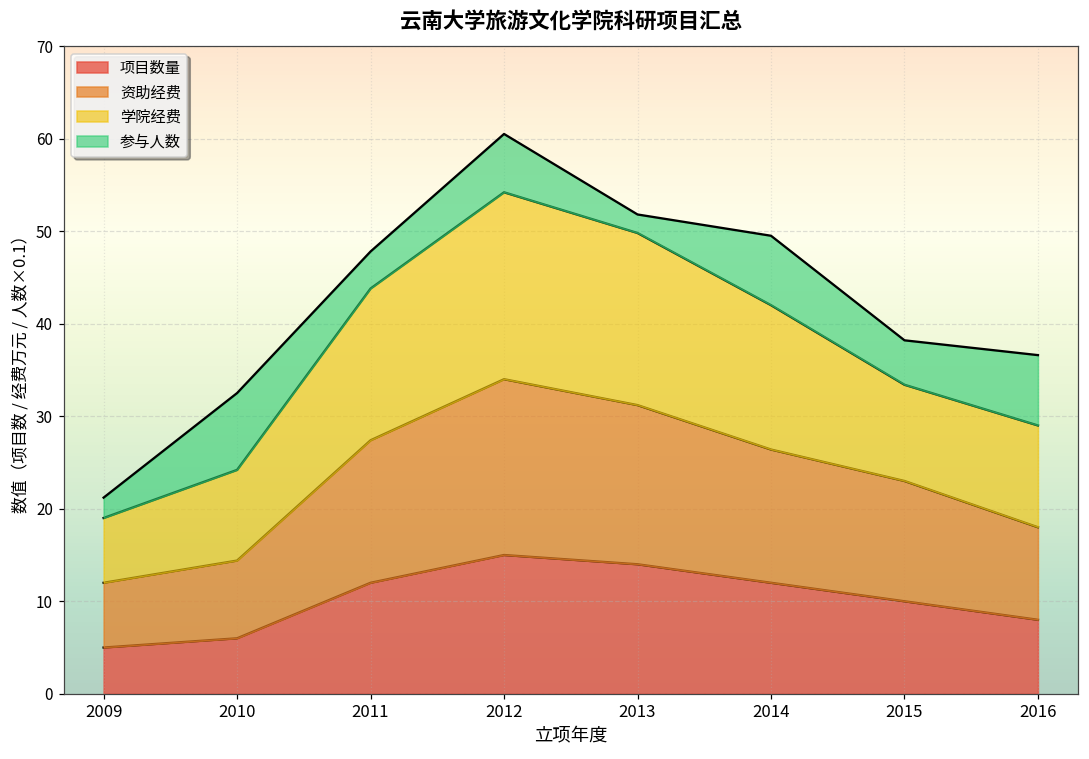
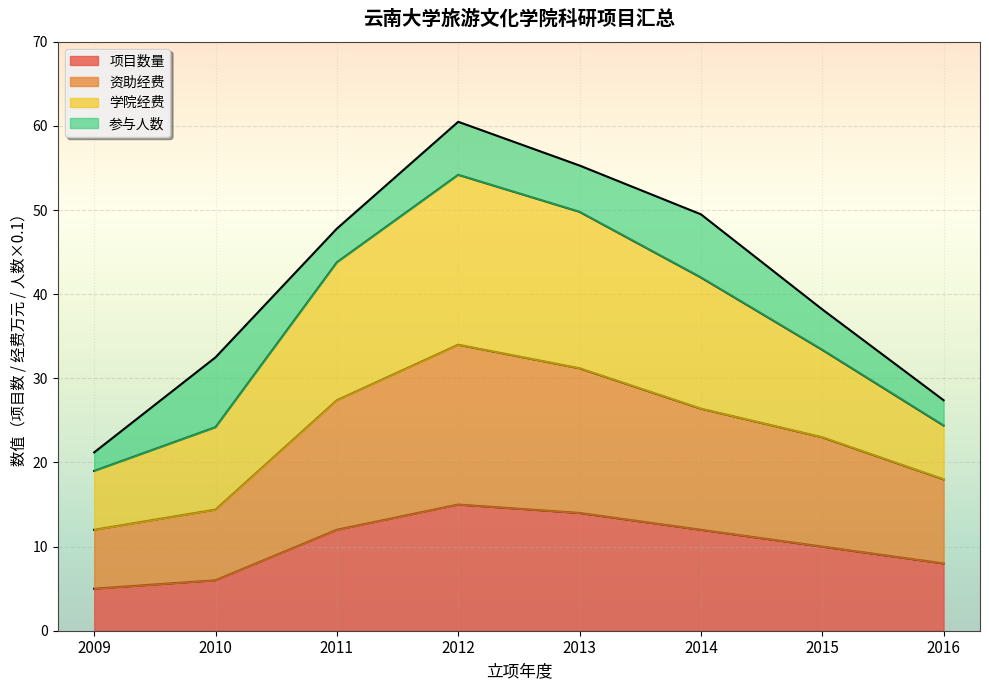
  {
    "学院经费": {
      "2009": 7,
      "2010": 10,
      "2011": 16,
      "2012": 20,
      "2013": 19,
      "2014": 16,
      "2015": 10,
-     "2016": 11
+     "2016": 6
    },
    "参与人数": {
      "2009": 2,
      "2010": 8,
      "2011": 4,
      "2012": 6,
-     "2013": 2,
+     "2013": 6,
      "2014": 8,
      "2015": 5,
-     "2016": 8
+     "2016": 3
    }
  }
